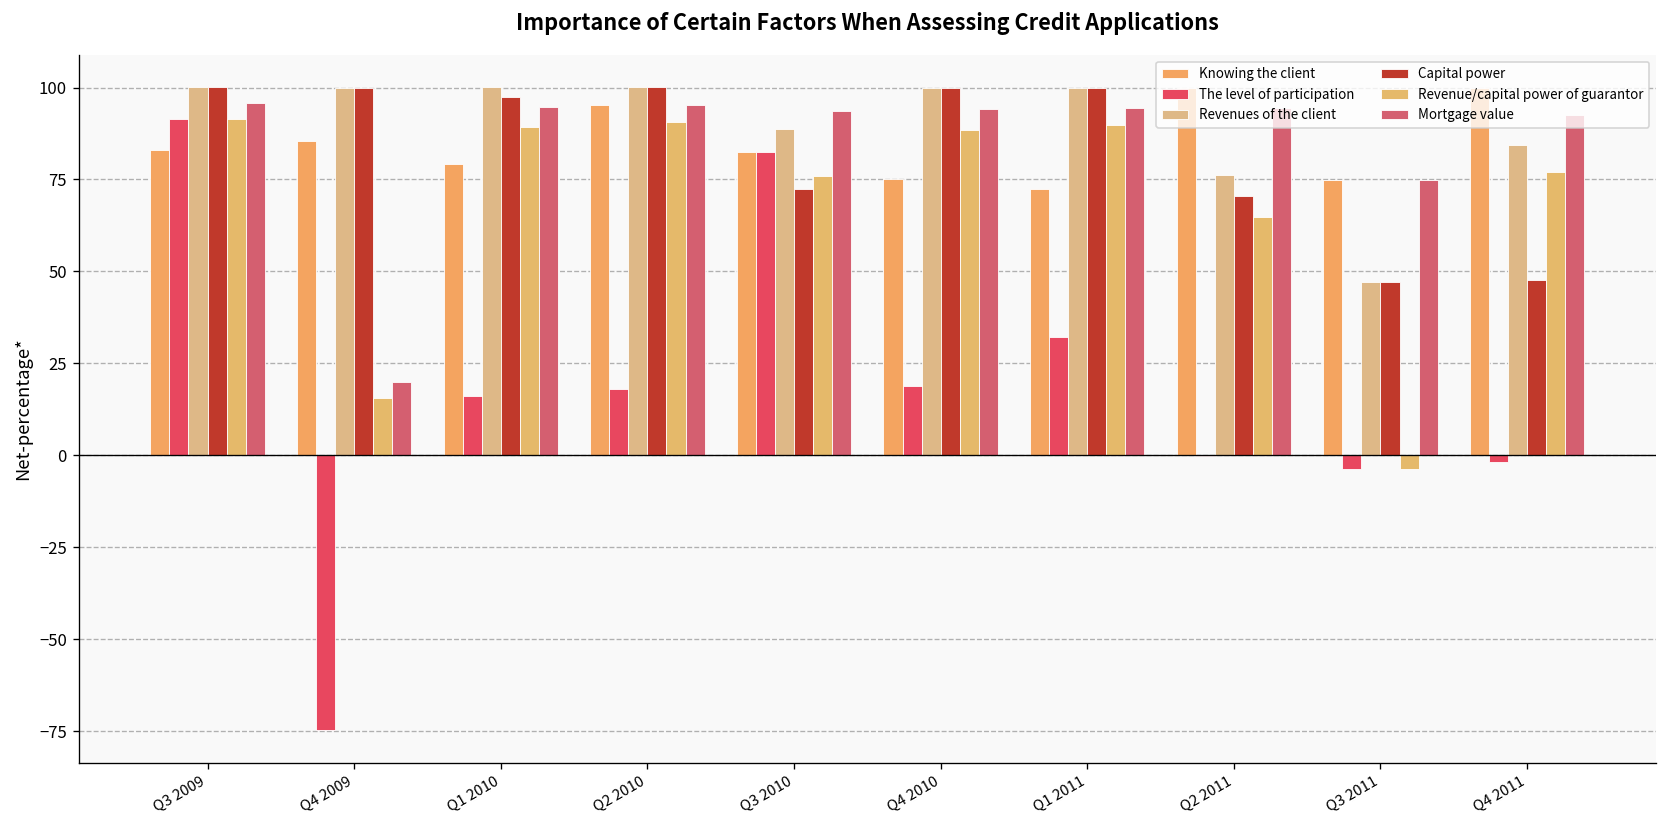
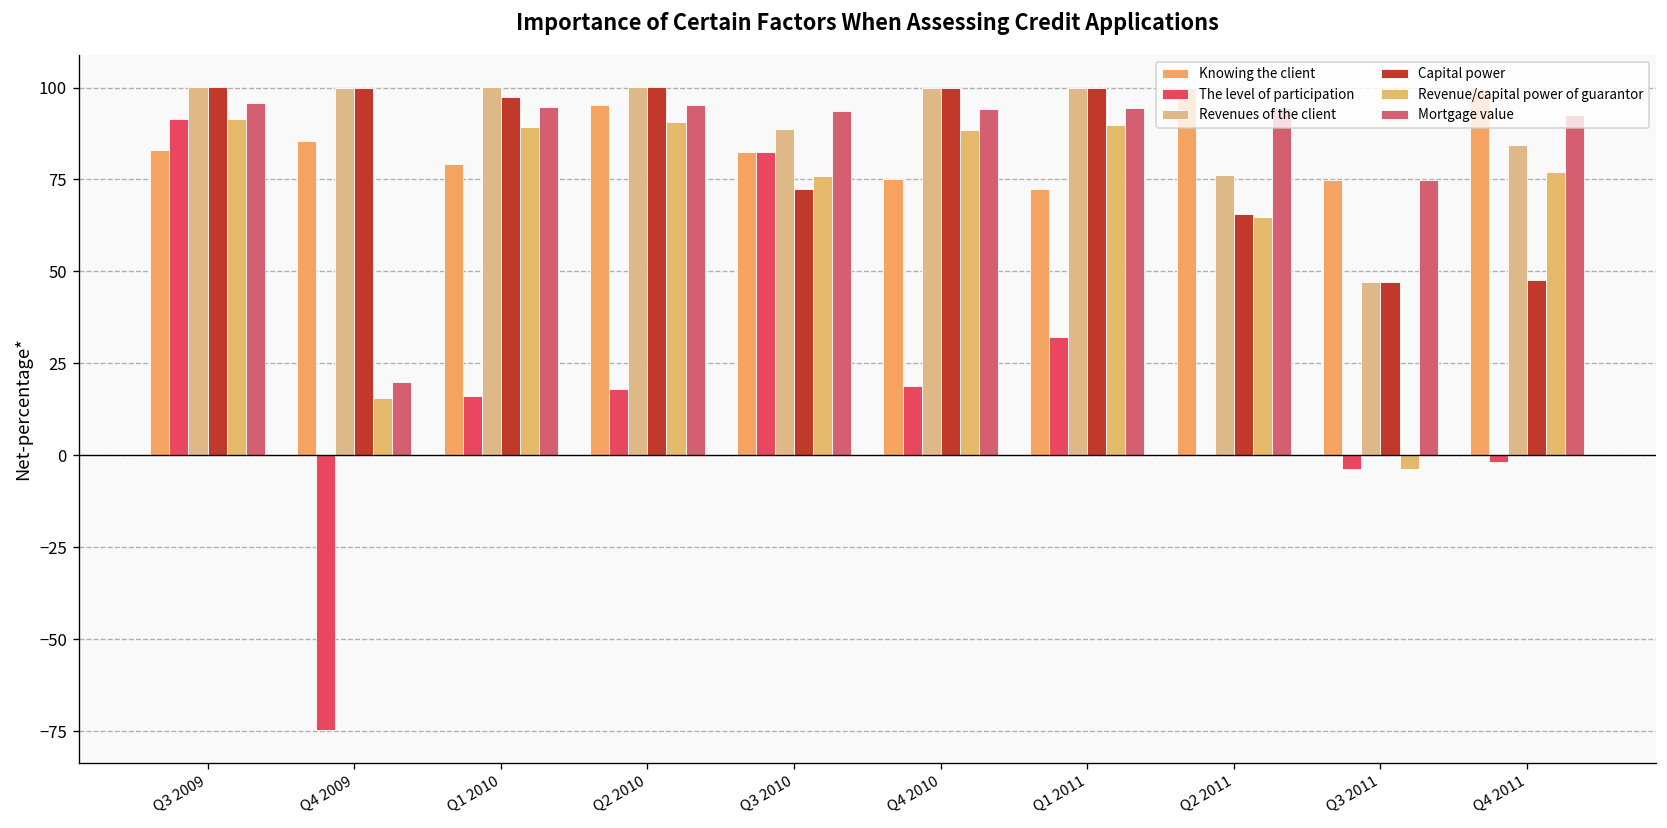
  {
    "Capital power": {
      "Q3 2009": 100,
      "Q4 2009": 100,
      "Q1 2010": 97,
      "Q2 2010": 100,
      "Q3 2010": 72,
      "Q4 2010": 100,
      "Q1 2011": 100,
-     "Q2 2011": 71,
+     "Q2 2011": 66,
      "Q3 2011": 47,
      "Q4 2011": 48
    }
  }
